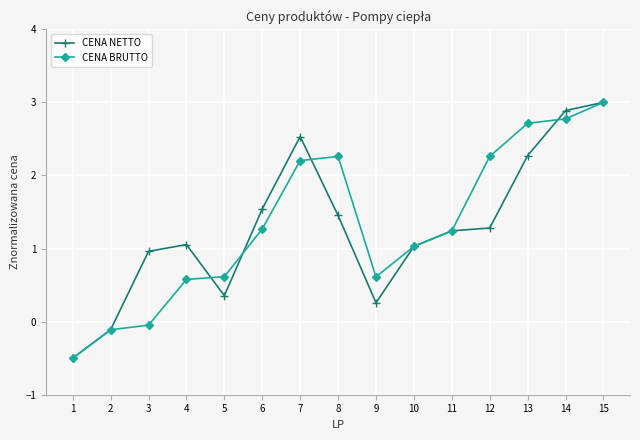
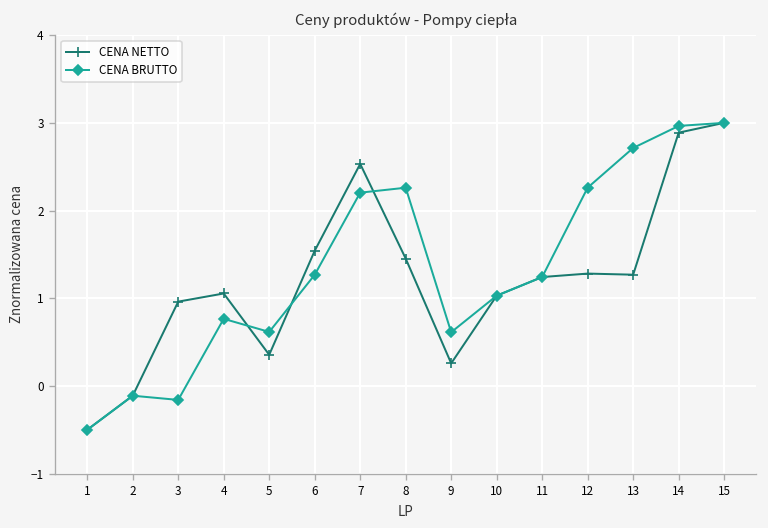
  {
    "CENA NETTO": {
      "3": 1.0,
      "4": 1.1,
      "5": 0.4,
      "6": 1.5,
      "7": 2.5,
      "8": 1.5,
      "9": 0.3,
      "12": 1.3,
-     "13": 2.3,
+     "13": 1.3,
      "14": 2.9
    },
    "CENA BRUTTO": {
-     "3": 0.0,
-     "4": 0.6,
+     "3": -0.2,
+     "4": 0.8,
      "5": 0.6,
      "6": 1.3,
      "7": 2.2,
      "8": 2.3,
      "9": 0.6,
      "12": 2.3,
      "13": 2.7,
-     "14": 2.8
+     "14": 3.0
    }
  }
